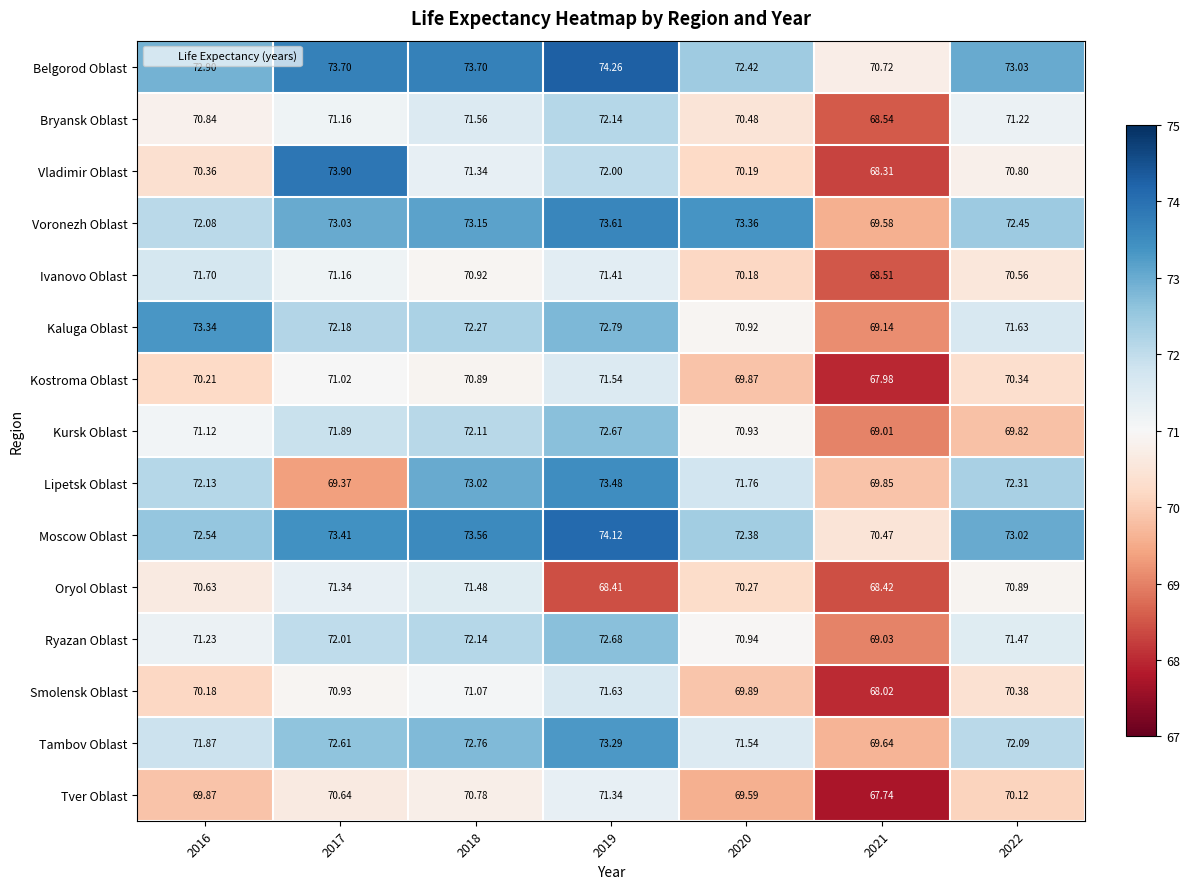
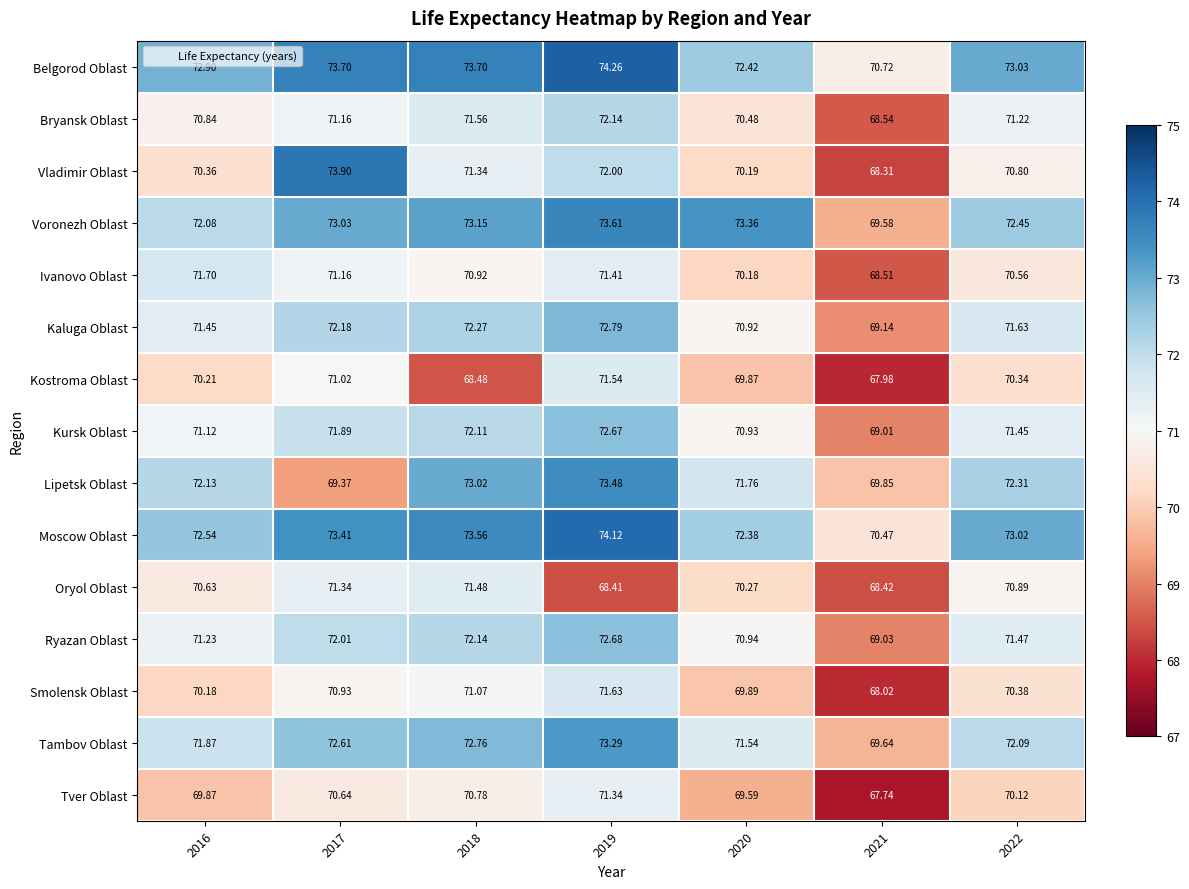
  {
    "Belgorod Oblast": {
      "2017": 73.70,
      "2018": 73.70,
      "2019": 74.26,
      "2020": 72.42,
      "2021": 70.72,
      "2022": 73.03
    },
    "Bryansk Oblast": {
      "2016": 70.84,
      "2017": 71.16,
      "2018": 71.56,
      "2019": 72.14,
      "2020": 70.48,
      "2021": 68.54,
      "2022": 71.22
    },
    "Vladimir Oblast": {
      "2016": 70.36,
      "2017": 73.90,
      "2018": 71.34,
      "2019": 72.00,
      "2020": 70.19,
      "2021": 68.31,
      "2022": 70.80
    },
    "Voronezh Oblast": {
      "2016": 72.08,
      "2017": 73.03,
      "2018": 73.15,
      "2019": 73.61,
      "2020": 73.36,
      "2021": 69.58,
      "2022": 72.45
    },
    "Ivanovo Oblast": {
      "2016": 71.70,
      "2017": 71.16,
      "2018": 70.92,
      "2019": 71.41,
      "2020": 70.18,
      "2021": 68.51,
      "2022": 70.56
    },
    "Kaluga Oblast": {
-     "2016": 73.34,
+     "2016": 71.45,
      "2017": 72.18,
      "2018": 72.27,
      "2019": 72.79,
      "2020": 70.92,
      "2021": 69.14,
      "2022": 71.63
    },
    "Kostroma Oblast": {
      "2016": 70.21,
      "2017": 71.02,
-     "2018": 70.89,
+     "2018": 68.48,
      "2019": 71.54,
      "2020": 69.87,
      "2021": 67.98,
      "2022": 70.34
    },
    "Kursk Oblast": {
      "2016": 71.12,
      "2017": 71.89,
      "2018": 72.11,
      "2019": 72.67,
      "2020": 70.93,
      "2021": 69.01,
-     "2022": 69.82
+     "2022": 71.45
    },
    "Lipetsk Oblast": {
      "2016": 72.13,
      "2017": 69.37,
      "2018": 73.02,
      "2019": 73.48,
      "2020": 71.76,
      "2021": 69.85,
      "2022": 72.31
    },
    "Moscow Oblast": {
      "2016": 72.54,
      "2017": 73.41,
      "2018": 73.56,
      "2019": 74.12,
      "2020": 72.38,
      "2021": 70.47,
      "2022": 73.02
    },
    "Oryol Oblast": {
      "2016": 70.63,
      "2017": 71.34,
      "2018": 71.48,
      "2019": 68.41,
      "2020": 70.27,
      "2021": 68.42,
      "2022": 70.89
    },
    "Ryazan Oblast": {
      "2016": 71.23,
      "2017": 72.01,
      "2018": 72.14,
      "2019": 72.68,
      "2020": 70.94,
      "2021": 69.03,
      "2022": 71.47
    },
    "Smolensk Oblast": {
      "2016": 70.18,
      "2017": 70.93,
      "2018": 71.07,
      "2019": 71.63,
      "2020": 69.89,
      "2021": 68.02,
      "2022": 70.38
    },
    "Tambov Oblast": {
      "2016": 71.87,
      "2017": 72.61,
      "2018": 72.76,
      "2019": 73.29,
      "2020": 71.54,
      "2021": 69.64,
      "2022": 72.09
    },
    "Tver Oblast": {
      "2016": 69.87,
      "2017": 70.64,
      "2018": 70.78,
      "2019": 71.34,
      "2020": 69.59,
      "2021": 67.74,
      "2022": 70.12
    }
  }
